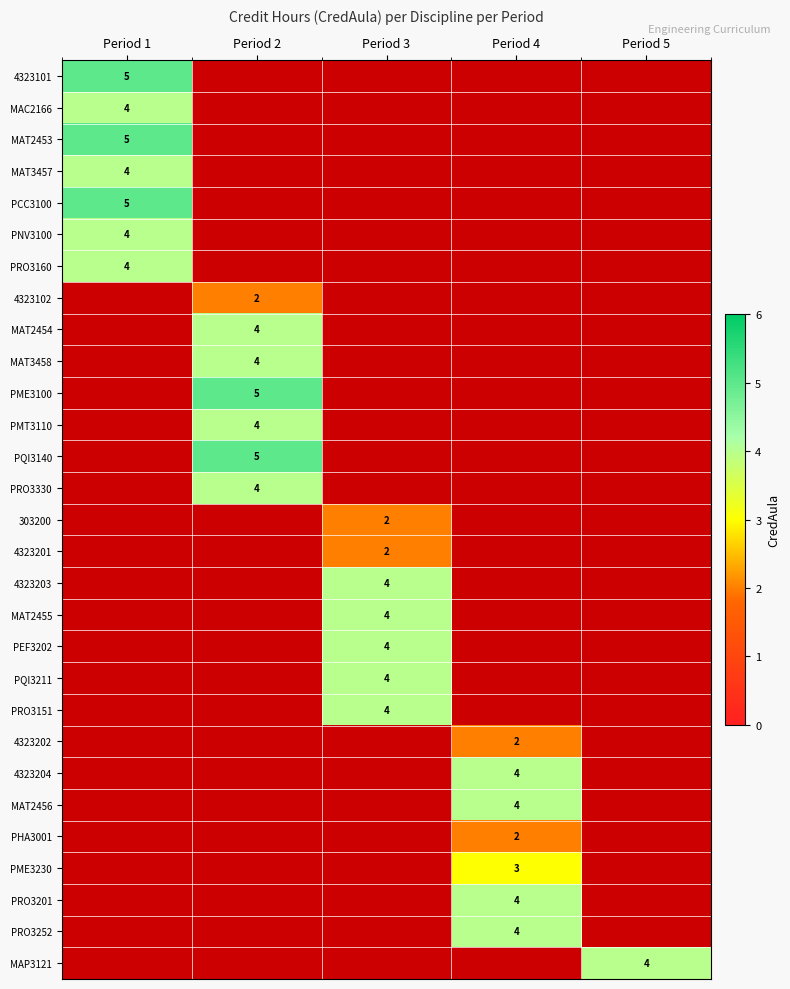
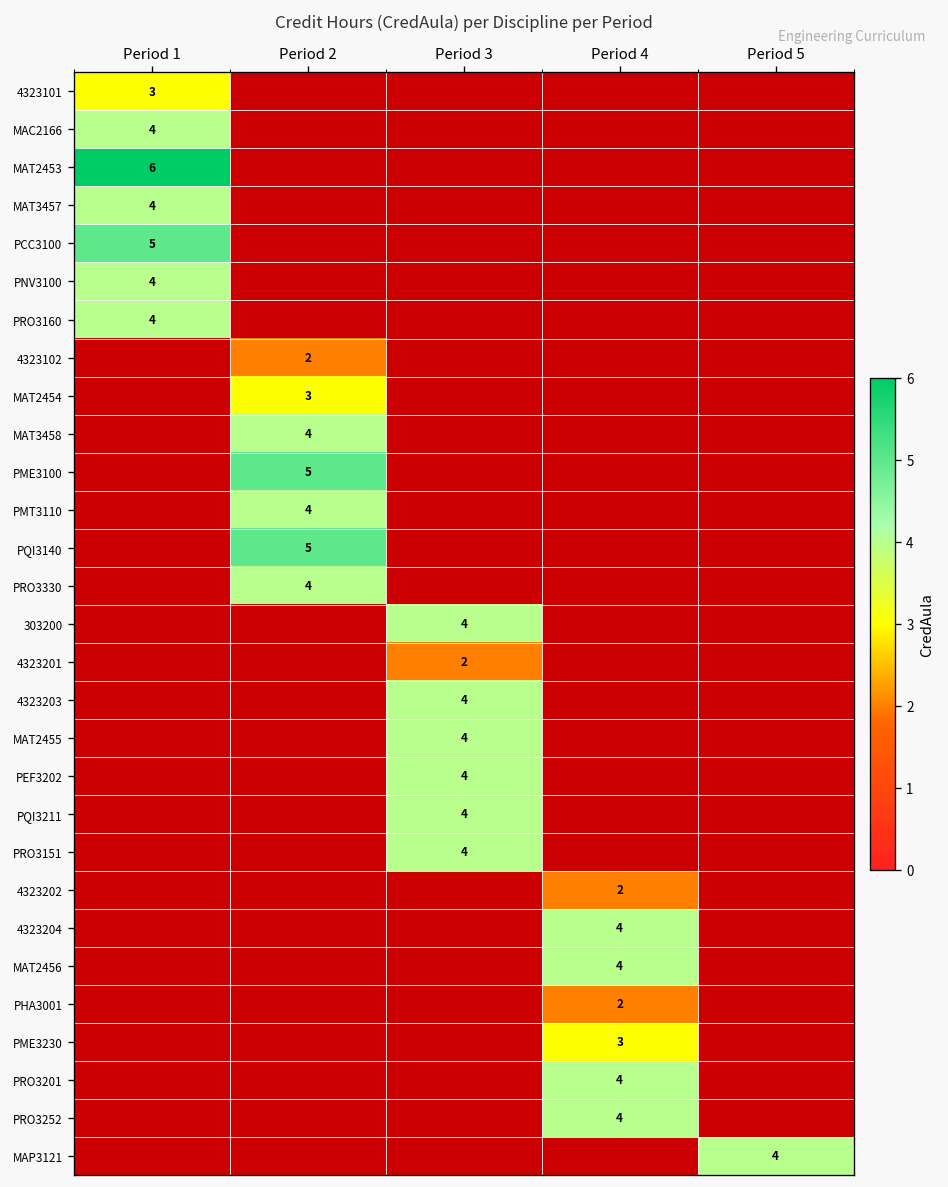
  {
    "4323101": {
-     "Period 1": 5
+     "Period 1": 3
    },
    "MAC2166": {
      "Period 1": 4
    },
    "MAT2453": {
-     "Period 1": 5
+     "Period 1": 6
    },
    "MAT3457": {
      "Period 1": 4
    },
    "PCC3100": {
      "Period 1": 5
    },
    "PNV3100": {
      "Period 1": 4
    },
    "PRO3160": {
      "Period 1": 4
    },
    "4323102": {
      "Period 2": 2
    },
    "MAT2454": {
-     "Period 2": 4
+     "Period 2": 3
    },
    "MAT3458": {
      "Period 2": 4
    },
    "PME3100": {
      "Period 2": 5
    },
    "PMT3110": {
      "Period 2": 4
    },
    "PQI3140": {
      "Period 2": 5
    },
    "PRO3330": {
      "Period 2": 4
    },
    "303200": {
-     "Period 3": 2
+     "Period 3": 4
    },
    "4323201": {
      "Period 3": 2
    },
    "4323203": {
      "Period 3": 4
    },
    "MAT2455": {
      "Period 3": 4
    },
    "PEF3202": {
      "Period 3": 4
    },
    "PQI3211": {
      "Period 3": 4
    },
    "PRO3151": {
      "Period 3": 4
    },
    "4323202": {
      "Period 4": 2
    },
    "4323204": {
      "Period 4": 4
    },
    "MAT2456": {
      "Period 4": 4
    },
    "PHA3001": {
      "Period 4": 2
    },
    "PME3230": {
      "Period 4": 3
    },
    "PRO3201": {
      "Period 4": 4
    },
    "PRO3252": {
      "Period 4": 4
    },
    "MAP3121": {
      "Period 5": 4
    }
  }
